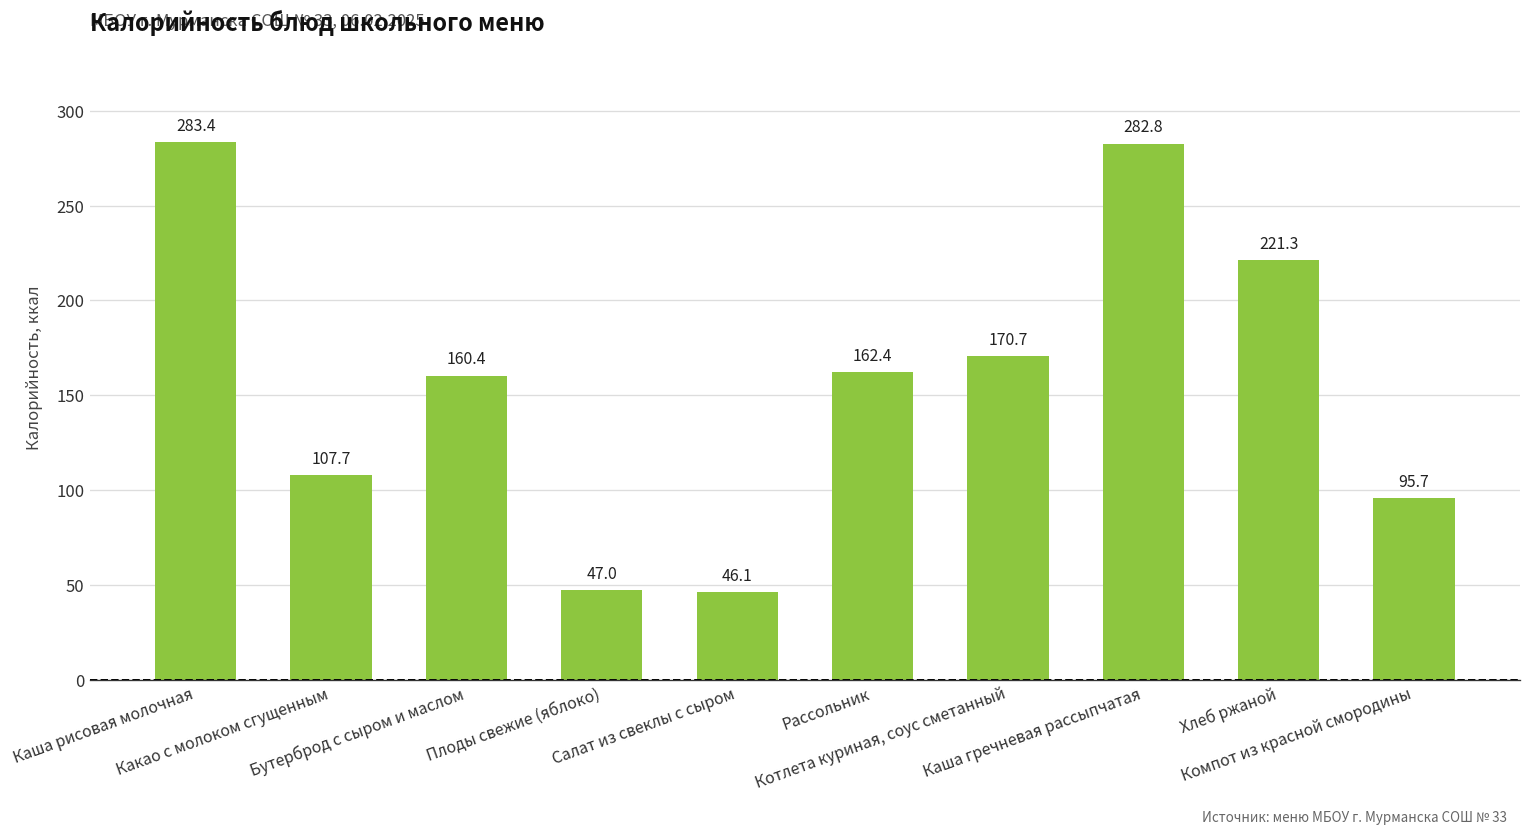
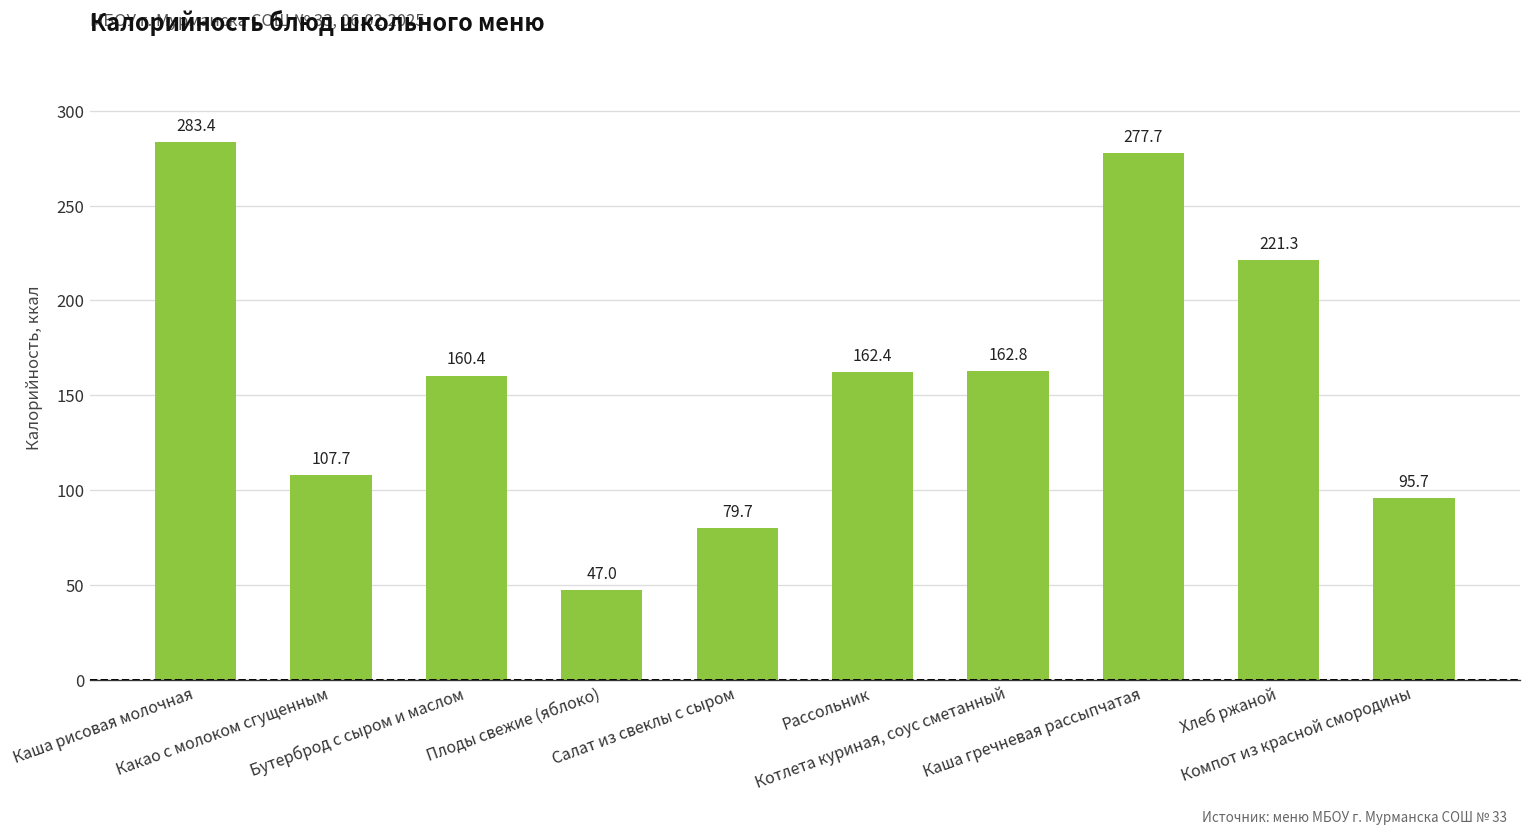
  {
    "Каша рисовая молочная": 283.4,
    "Какао с молоком сгущенным": 107.7,
    "Бутерброд с сыром и маслом": 160.4,
    "Плоды свежие (яблоко)": 47.0,
-   "Салат из свеклы с сыром": 46.1,
+   "Салат из свеклы с сыром": 79.7,
    "Рассольник": 162.4,
-   "Котлета куриная, соус сметанный": 170.7,
-   "Каша гречневая рассыпчатая": 282.8,
+   "Котлета куриная, соус сметанный": 162.8,
+   "Каша гречневая рассыпчатая": 277.7,
    "Хлеб ржаной": 221.3,
    "Компот из красной смородины": 95.7
  }
